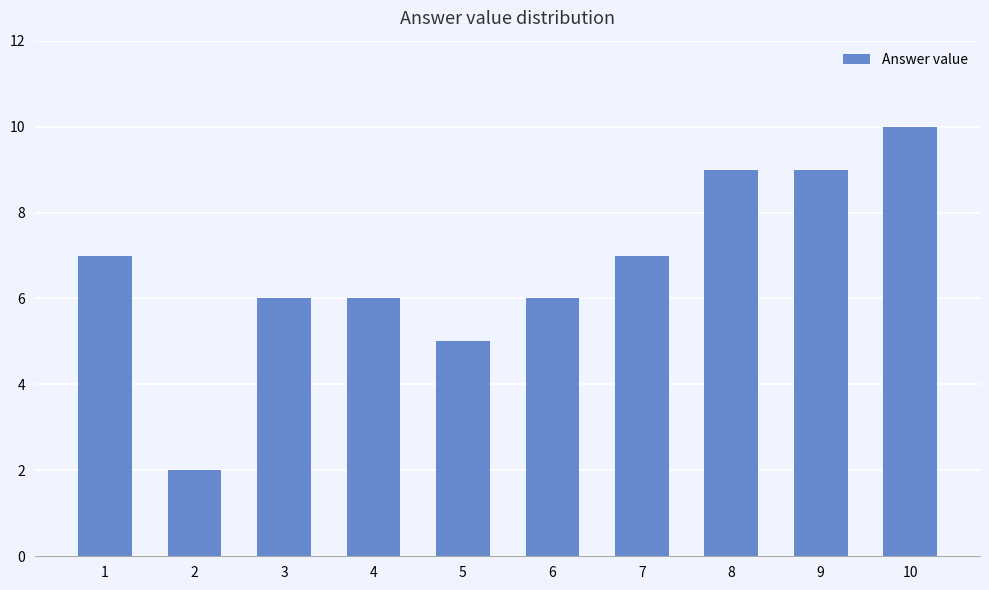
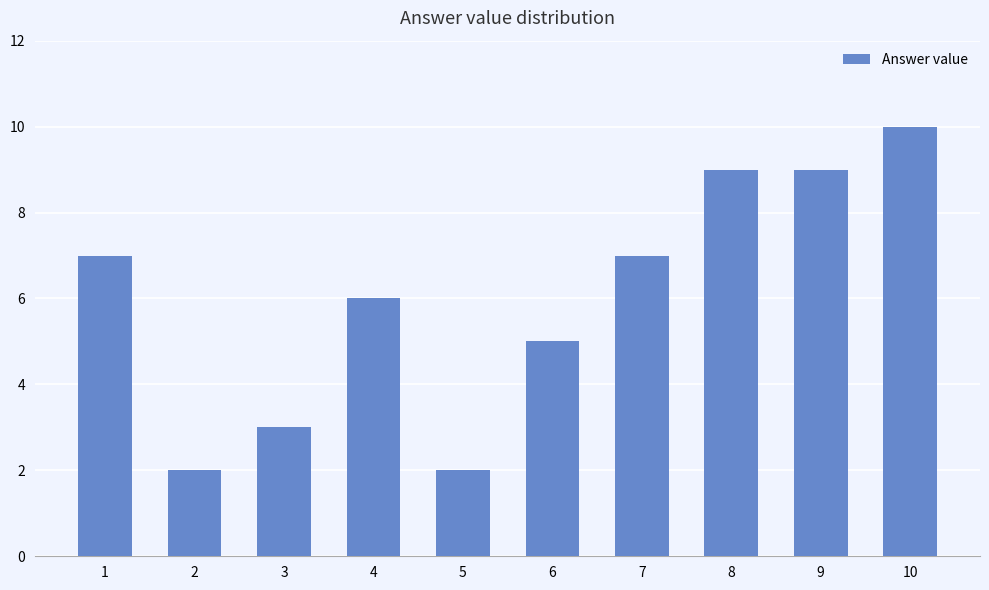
  {
    "1": 7,
    "2": 2,
-   "3": 6,
+   "3": 3,
    "4": 6,
-   "5": 5,
-   "6": 6,
+   "5": 2,
+   "6": 5,
    "7": 7,
    "8": 9,
    "9": 9,
    "10": 10
  }
